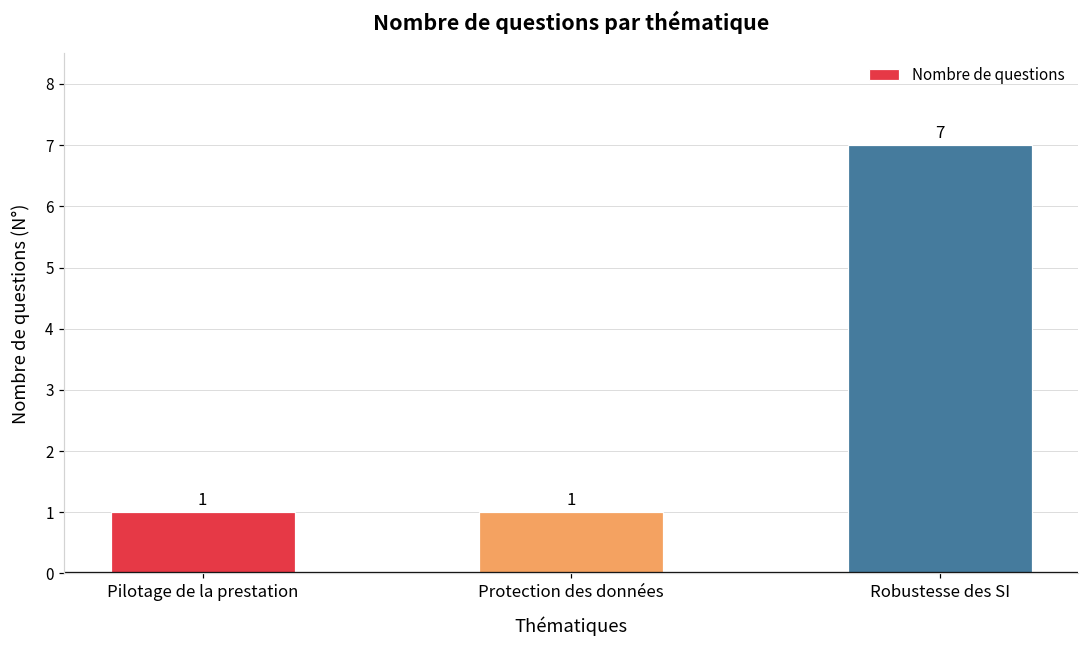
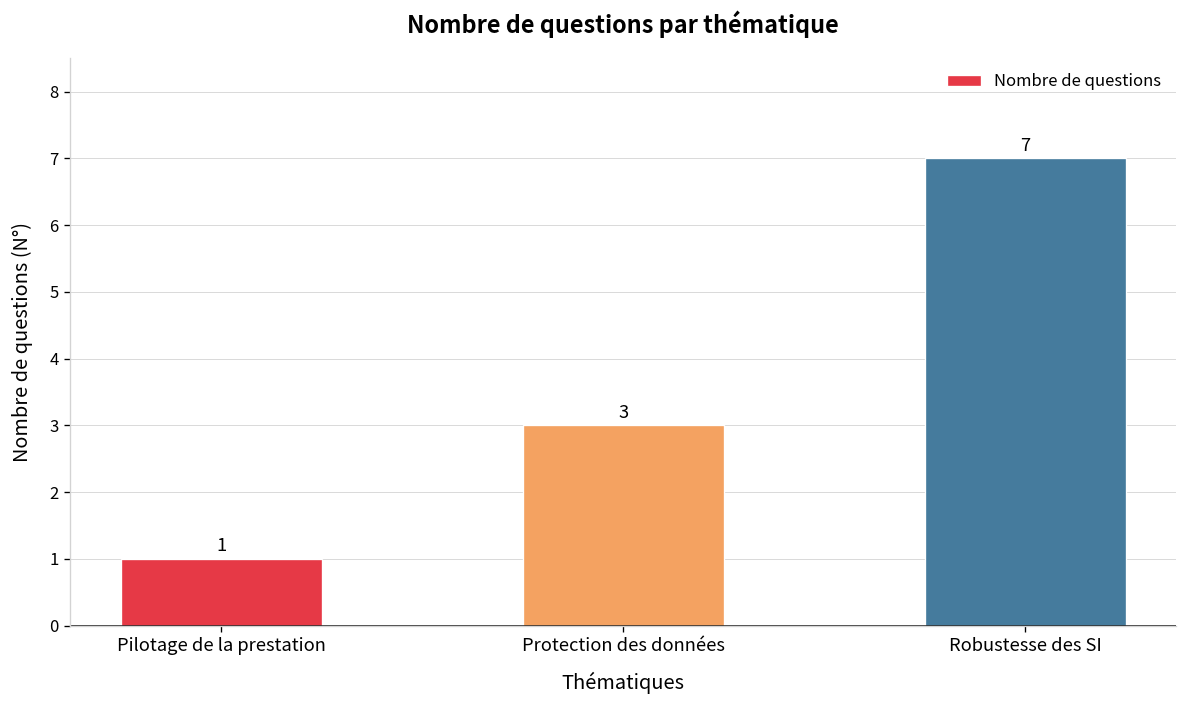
  {
    "Pilotage de la prestation": 1,
-   "Protection des données": 1,
+   "Protection des données": 3,
    "Robustesse des SI": 7
  }
